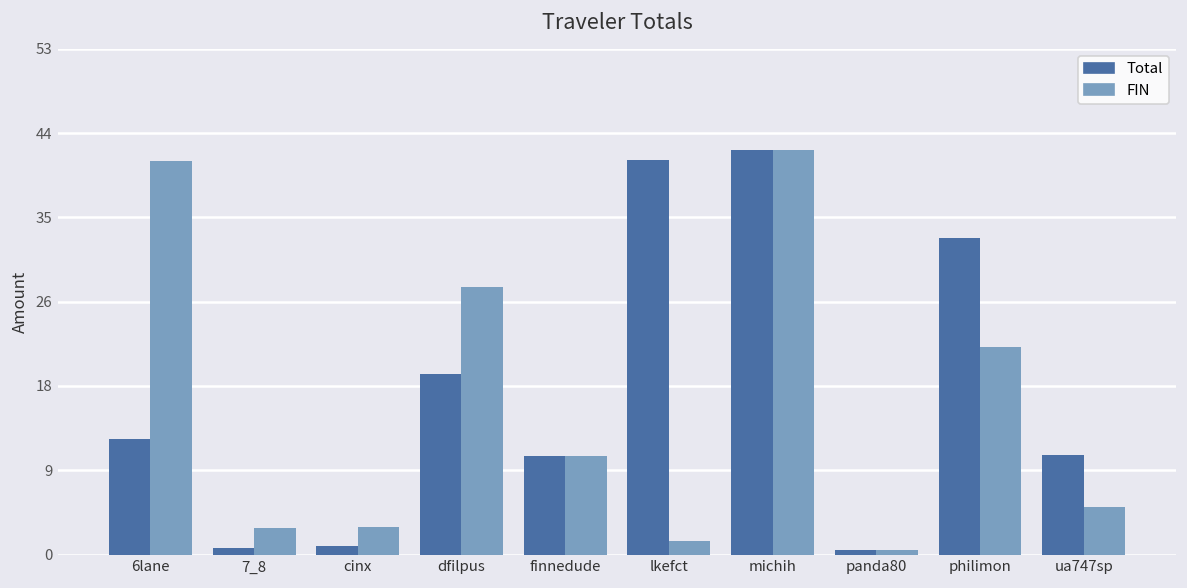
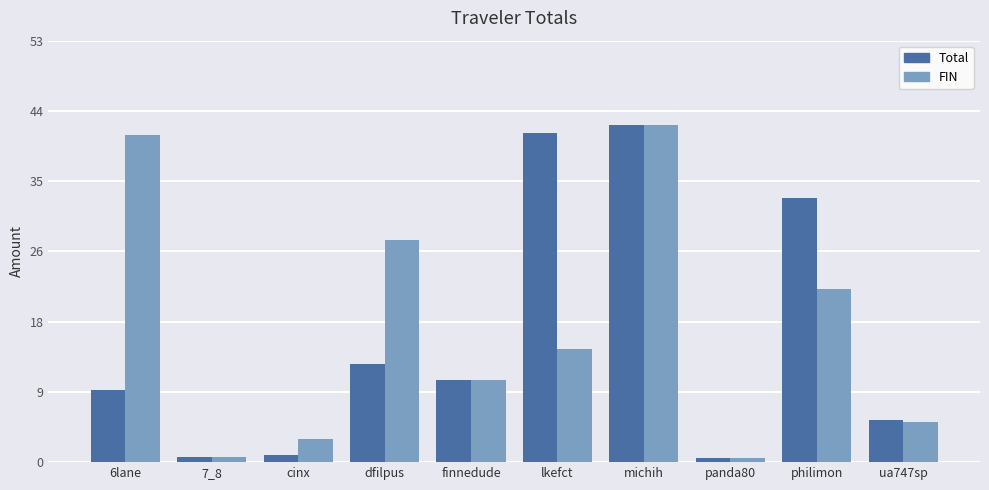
  {
    "Total": {
-     "6lane": 12,
+     "6lane": 9,
      "7_8": 1,
      "cinx": 1,
-     "dfilpus": 19,
+     "dfilpus": 12,
      "finnedude": 10,
      "lkefct": 41,
      "michih": 42,
      "panda80": 0,
      "philimon": 33,
-     "ua747sp": 10
+     "ua747sp": 5
    },
    "FIN": {
      "6lane": 41,
-     "7_8": 3,
+     "7_8": 1,
      "cinx": 3,
      "dfilpus": 28,
      "finnedude": 10,
-     "lkefct": 1,
+     "lkefct": 14,
      "michih": 42,
      "panda80": 0,
      "philimon": 22,
      "ua747sp": 5
    }
  }
